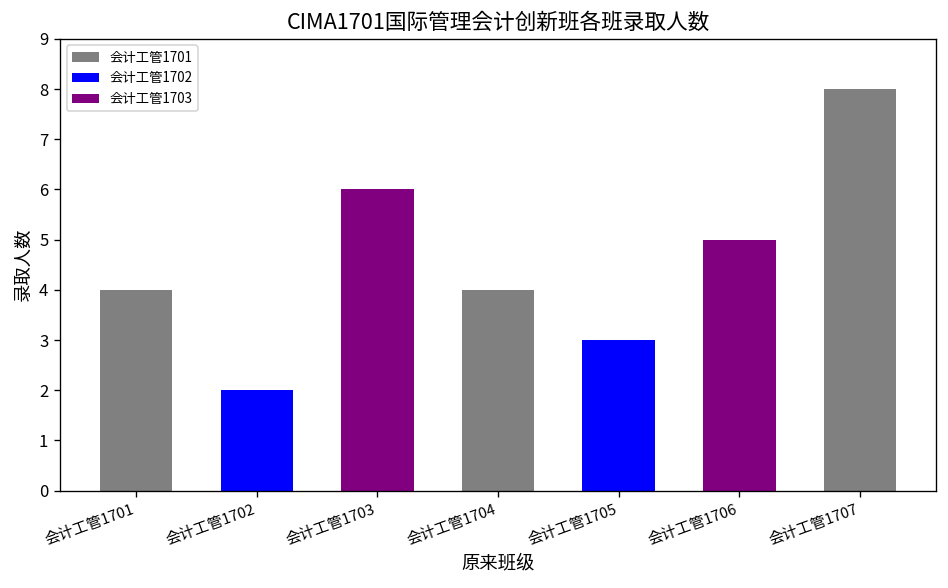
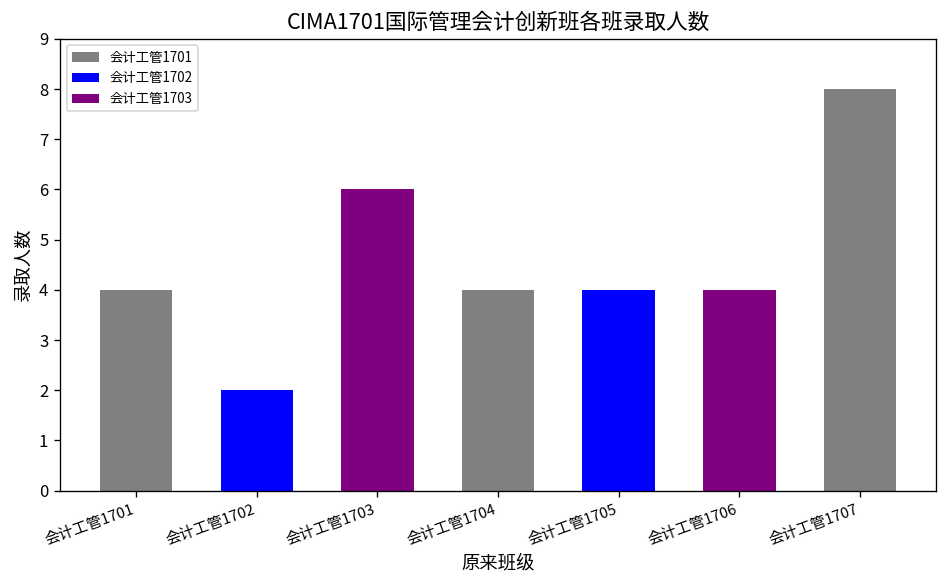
  {
    "会计工管1701": 4,
    "会计工管1702": 2,
    "会计工管1703": 6,
    "会计工管1704": 4,
-   "会计工管1705": 3,
-   "会计工管1706": 5,
+   "会计工管1705": 4,
+   "会计工管1706": 4,
    "会计工管1707": 8
  }
